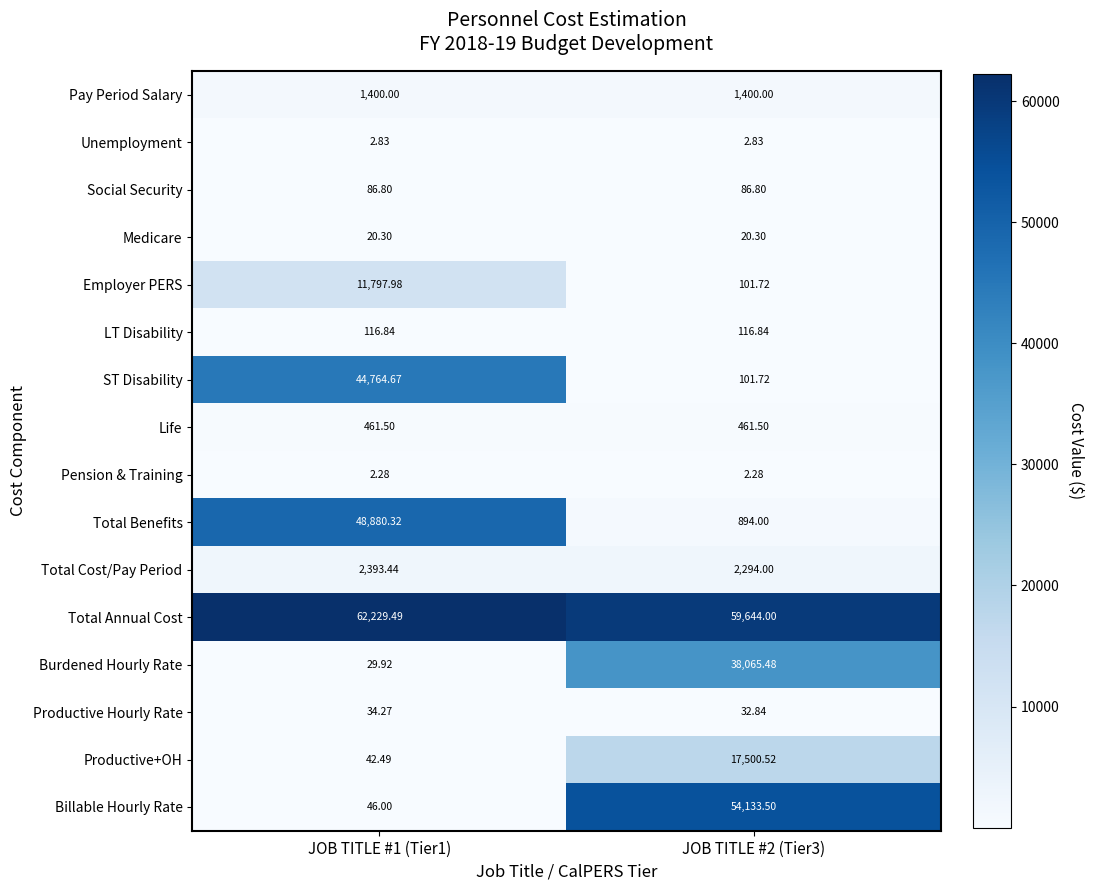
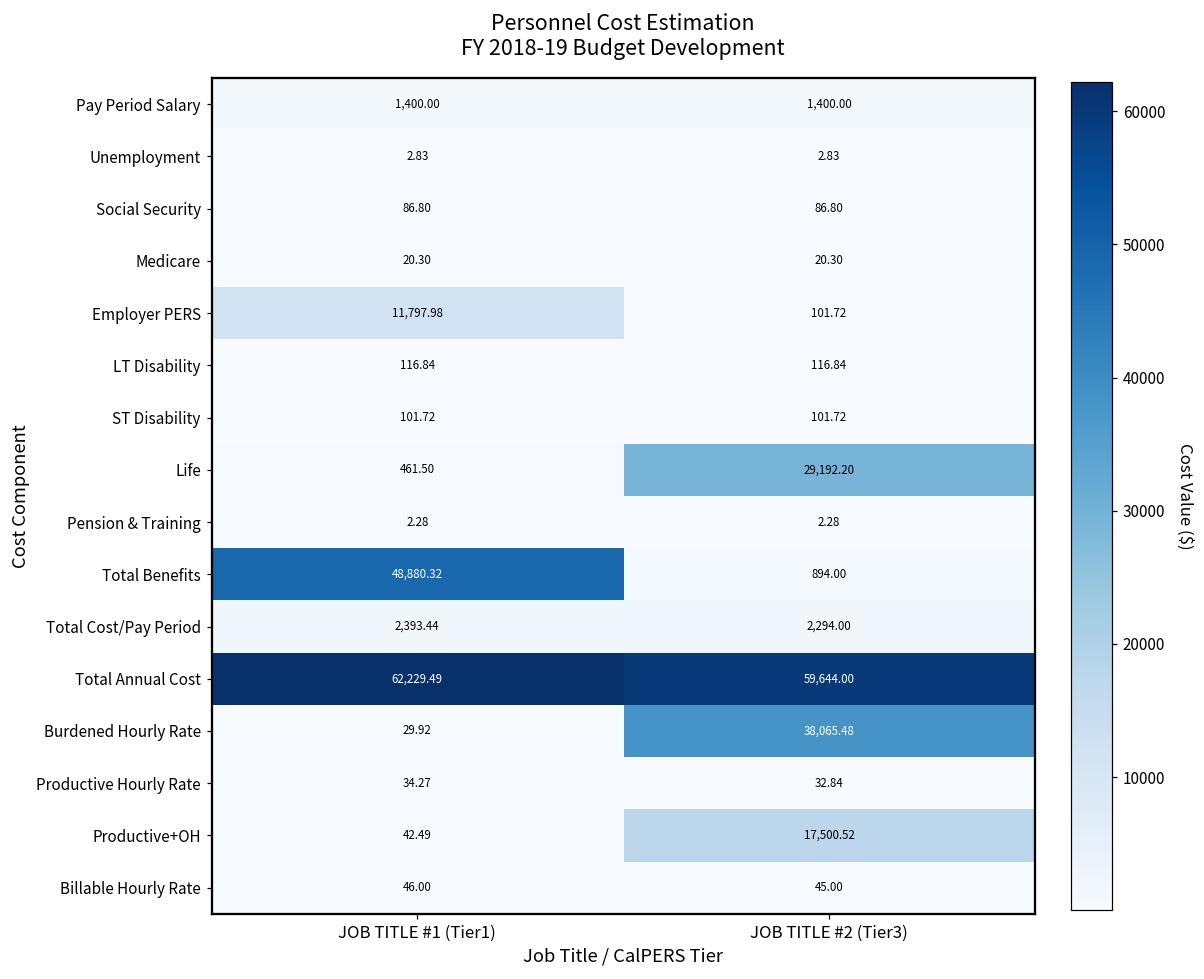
  {
    "Pay Period Salary": {
      "JOB TITLE #1 (Tier1)": "1,400.00",
      "JOB TITLE #2 (Tier3)": "1,400.00"
    },
    "Unemployment": {
      "JOB TITLE #1 (Tier1)": "2.83",
      "JOB TITLE #2 (Tier3)": "2.83"
    },
    "Social Security": {
      "JOB TITLE #1 (Tier1)": "86.80",
      "JOB TITLE #2 (Tier3)": "86.80"
    },
    "Medicare": {
      "JOB TITLE #1 (Tier1)": "20.30",
      "JOB TITLE #2 (Tier3)": "20.30"
    },
    "Employer PERS": {
      "JOB TITLE #1 (Tier1)": "11,797.98",
      "JOB TITLE #2 (Tier3)": "101.72"
    },
    "LT Disability": {
      "JOB TITLE #1 (Tier1)": "116.84",
      "JOB TITLE #2 (Tier3)": "116.84"
    },
    "ST Disability": {
-     "JOB TITLE #1 (Tier1)": "44,764.67",
+     "JOB TITLE #1 (Tier1)": "101.72",
      "JOB TITLE #2 (Tier3)": "101.72"
    },
    "Life": {
      "JOB TITLE #1 (Tier1)": "461.50",
-     "JOB TITLE #2 (Tier3)": "461.50"
+     "JOB TITLE #2 (Tier3)": "29,192.20"
    },
    "Pension & Training": {
      "JOB TITLE #1 (Tier1)": "2.28",
      "JOB TITLE #2 (Tier3)": "2.28"
    },
    "Total Benefits": {
      "JOB TITLE #1 (Tier1)": "48,880.32",
      "JOB TITLE #2 (Tier3)": "894.00"
    },
    "Total Cost/Pay Period": {
      "JOB TITLE #1 (Tier1)": "2,393.44",
      "JOB TITLE #2 (Tier3)": "2,294.00"
    },
    "Total Annual Cost": {
      "JOB TITLE #1 (Tier1)": "62,229.49",
      "JOB TITLE #2 (Tier3)": "59,644.00"
    },
    "Burdened Hourly Rate": {
      "JOB TITLE #1 (Tier1)": "29.92",
      "JOB TITLE #2 (Tier3)": "38,065.48"
    },
    "Productive Hourly Rate": {
      "JOB TITLE #1 (Tier1)": "34.27",
      "JOB TITLE #2 (Tier3)": "32.84"
    },
    "Productive+OH": {
      "JOB TITLE #1 (Tier1)": "42.49",
      "JOB TITLE #2 (Tier3)": "17,500.52"
    },
    "Billable Hourly Rate": {
      "JOB TITLE #1 (Tier1)": "46.00",
-     "JOB TITLE #2 (Tier3)": "54,133.50"
+     "JOB TITLE #2 (Tier3)": "45.00"
    }
  }
